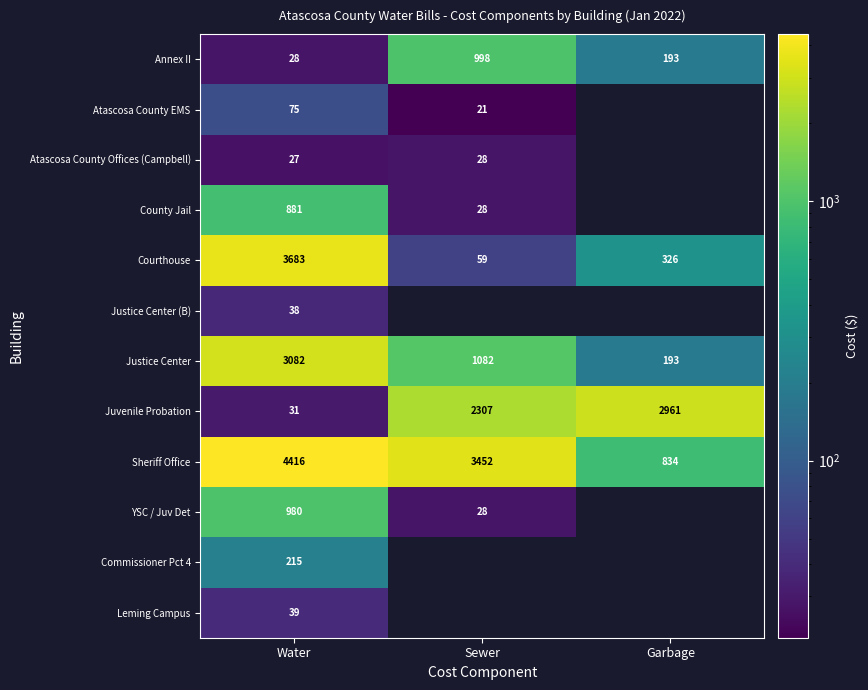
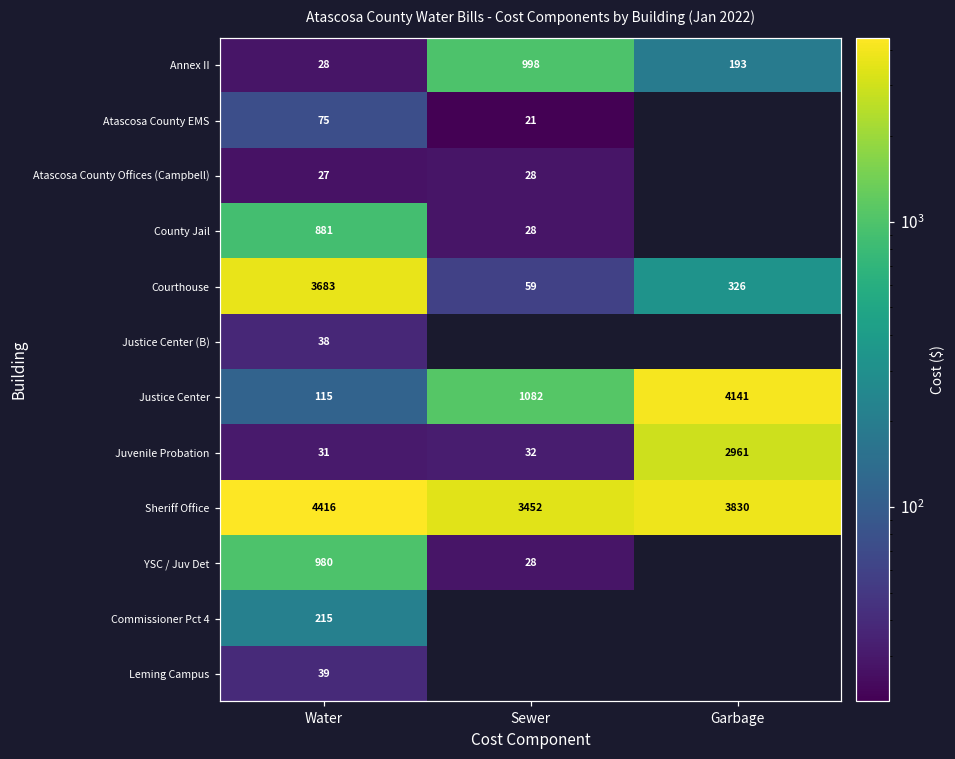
  {
    "Annex II": {
      "Water": 28,
      "Sewer": 998,
      "Garbage": 193
    },
    "Atascosa County EMS": {
      "Water": 75,
      "Sewer": 21
    },
    "Atascosa County Offices (Campbell)": {
      "Water": 27,
      "Sewer": 28
    },
    "County Jail": {
      "Water": 881,
      "Sewer": 28
    },
    "Courthouse": {
      "Water": 3683,
      "Sewer": 59,
      "Garbage": 326
    },
    "Justice Center (B)": {
      "Water": 38
    },
    "Justice Center": {
-     "Water": 3082,
+     "Water": 115,
      "Sewer": 1082,
-     "Garbage": 193
+     "Garbage": 4141
    },
    "Juvenile Probation": {
      "Water": 31,
-     "Sewer": 2307,
+     "Sewer": 32,
      "Garbage": 2961
    },
    "Sheriff Office": {
      "Water": 4416,
      "Sewer": 3452,
-     "Garbage": 834
+     "Garbage": 3830
    },
    "YSC / Juv Det": {
      "Water": 980,
      "Sewer": 28
    },
    "Commissioner Pct 4": {
      "Water": 215
    },
    "Leming Campus": {
      "Water": 39
    }
  }
